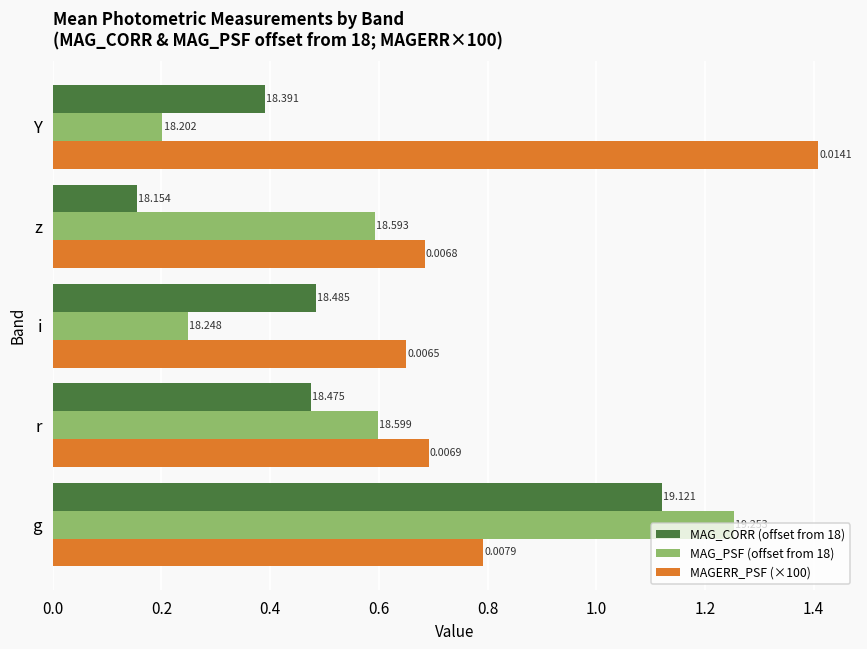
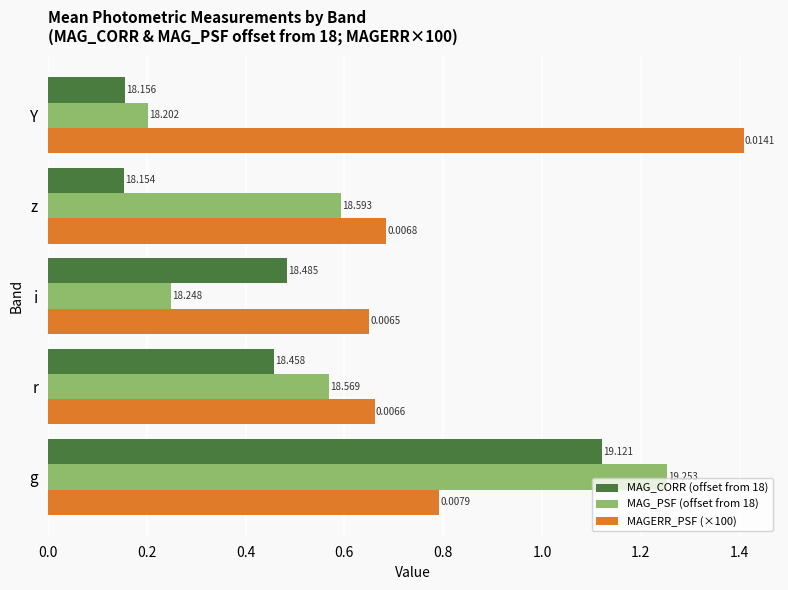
  {
    "MAG_CORR (offset from 18)": {
-     "Y": 18.391,
-     "r": 18.475
+     "Y": 18.156,
+     "r": 18.458
    },
    "MAG_PSF (offset from 18)": {
-     "r": 18.599
+     "r": 18.569
    },
    "MAGERR_PSF (×100)": {
-     "r": 0.0069
+     "r": 0.0066
    }
  }
